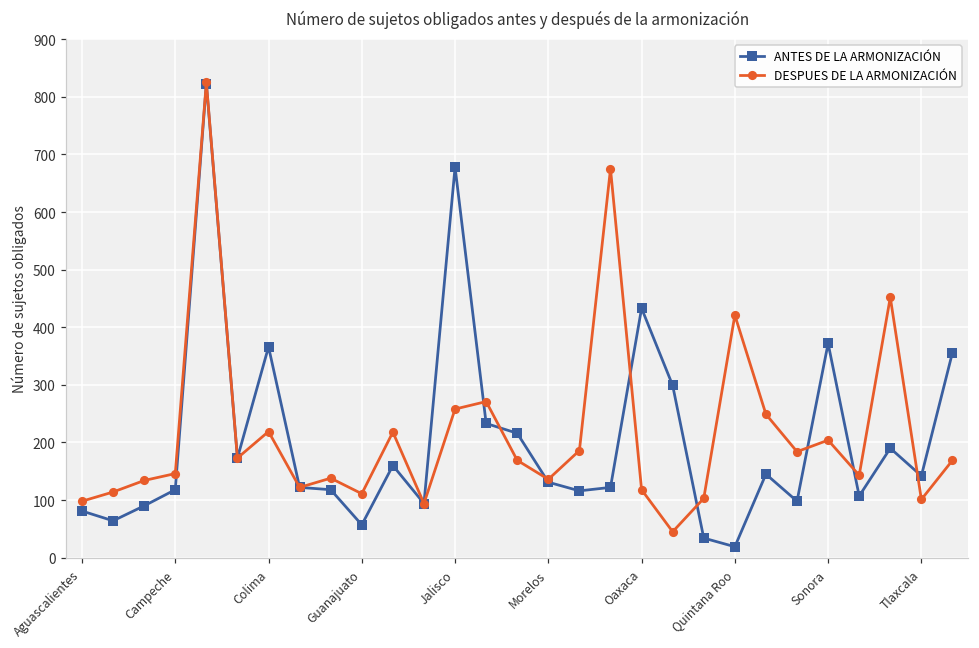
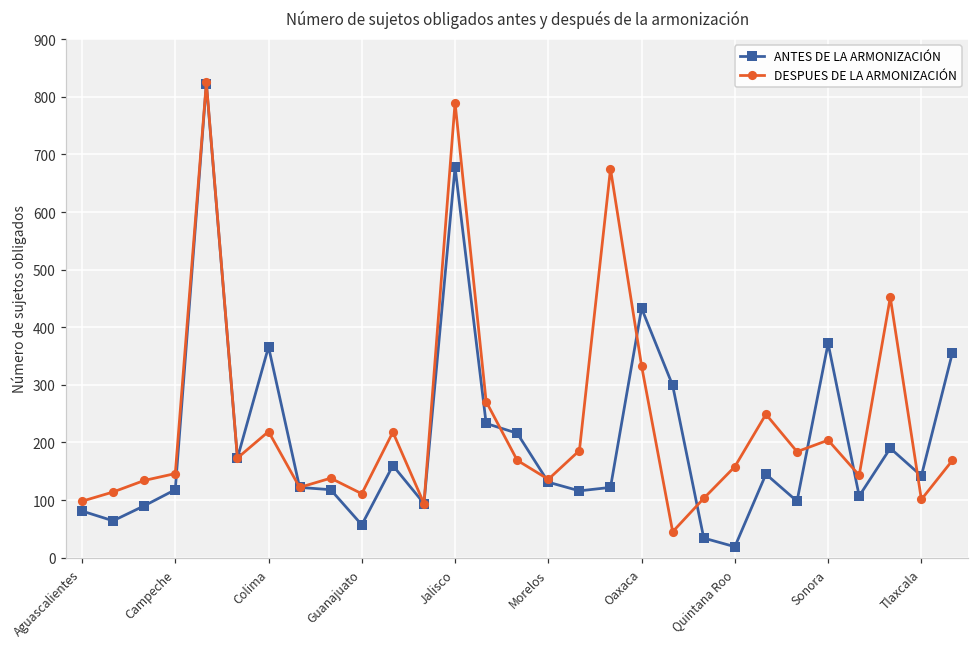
  {
    "ANTES DE LA ARMONIZACIÓN": {
      "Aguascalientes": 80,
      "Campeche": 120,
      "Colima": 370,
      "Guanajuato": 60,
      "Jalisco": 680,
      "Morelos": 130,
      "Oaxaca": 430,
      "Quintana Roo": 20,
      "Sonora": 370,
      "Tlaxcala": 140
    },
    "DESPUES DE LA ARMONIZACIÓN": {
      "Aguascalientes": 100,
      "Campeche": 150,
      "Colima": 220,
      "Guanajuato": 110,
-     "Jalisco": 260,
+     "Jalisco": 790,
      "Morelos": 140,
-     "Oaxaca": 120,
-     "Quintana Roo": 420,
+     "Oaxaca": 330,
+     "Quintana Roo": 160,
      "Sonora": 200,
      "Tlaxcala": 100
    }
  }
